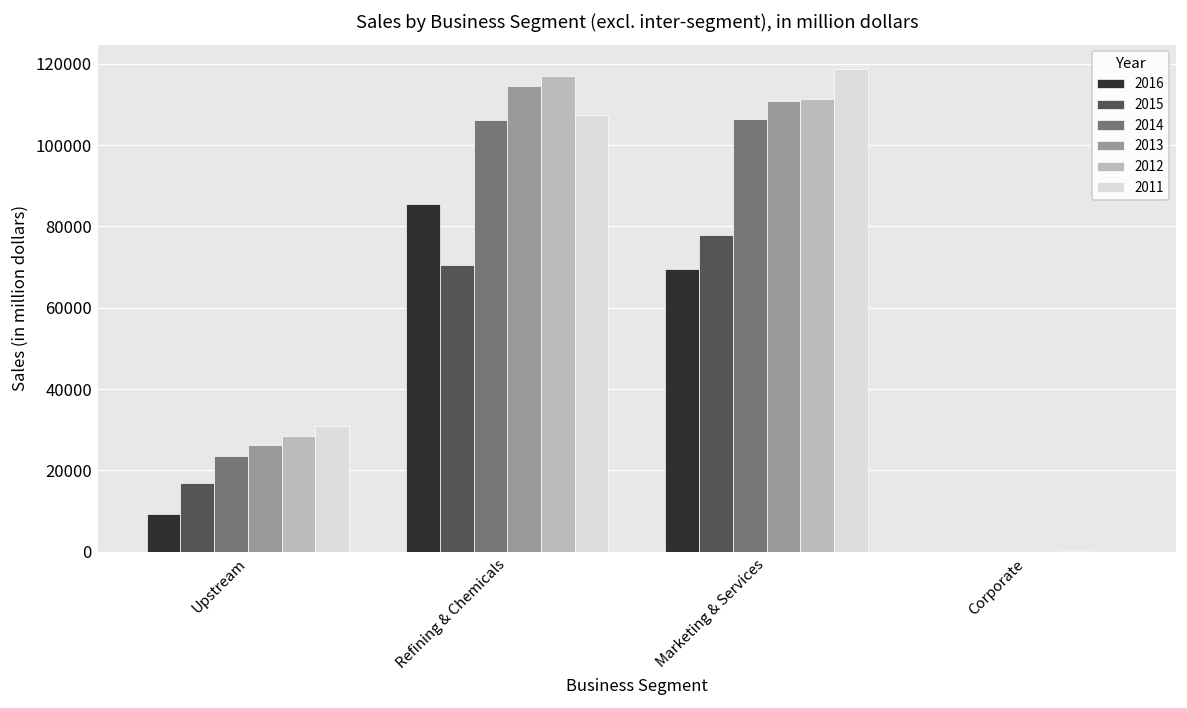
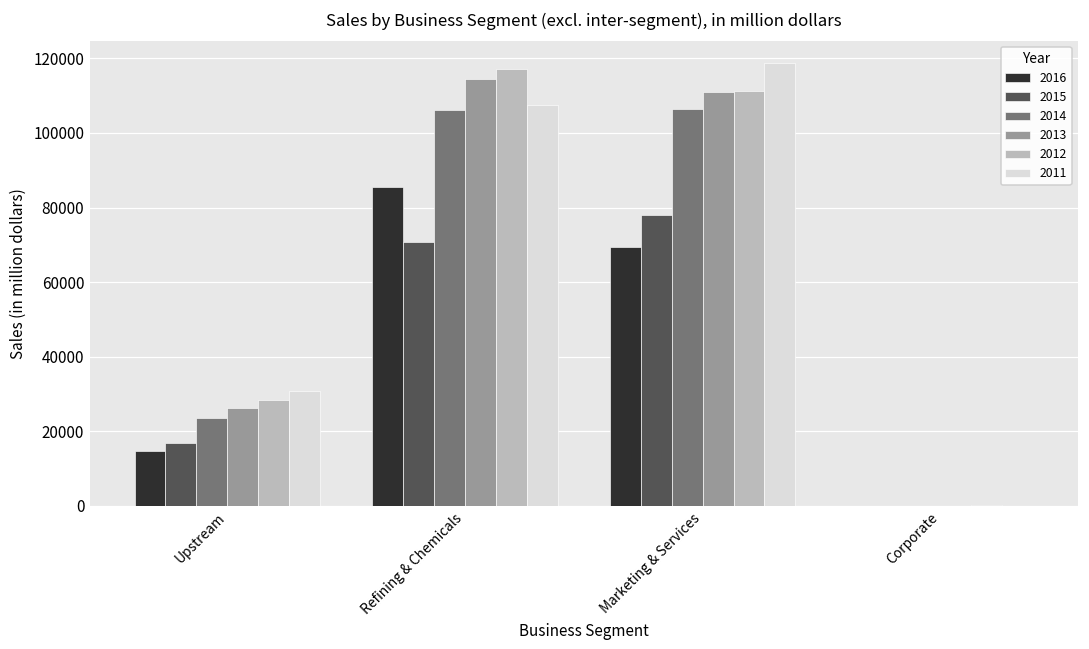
  {
    "2016": {
-     "Upstream": 9000,
+     "Upstream": 15000,
      "Refining & Chemicals": 85000,
      "Marketing & Services": 69000
    }
  }
